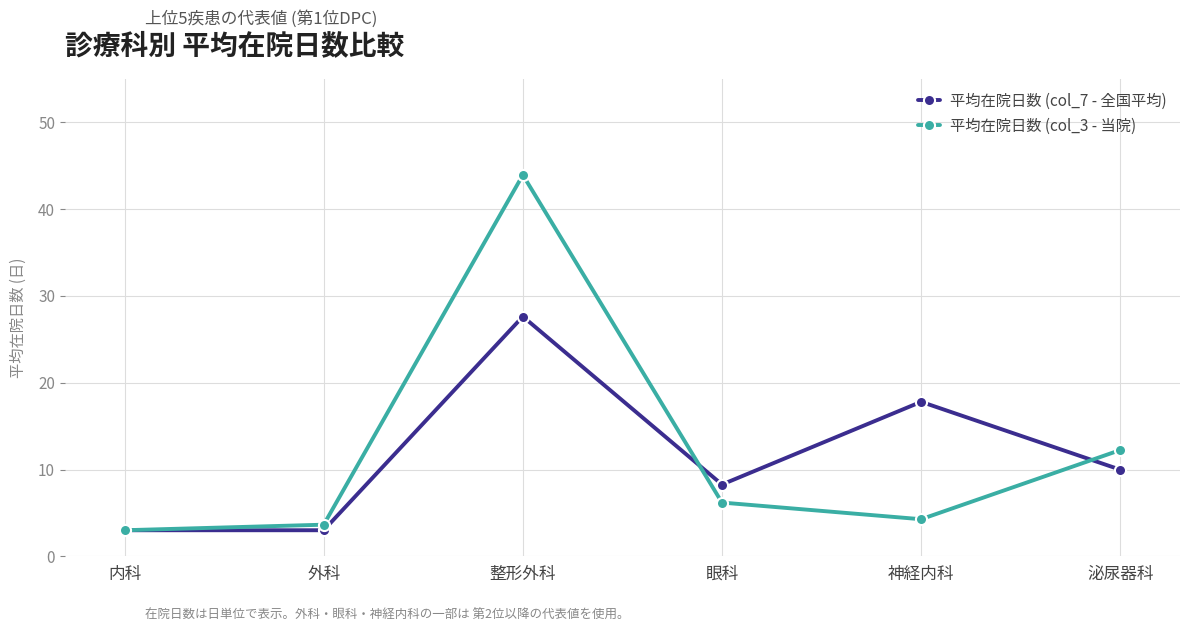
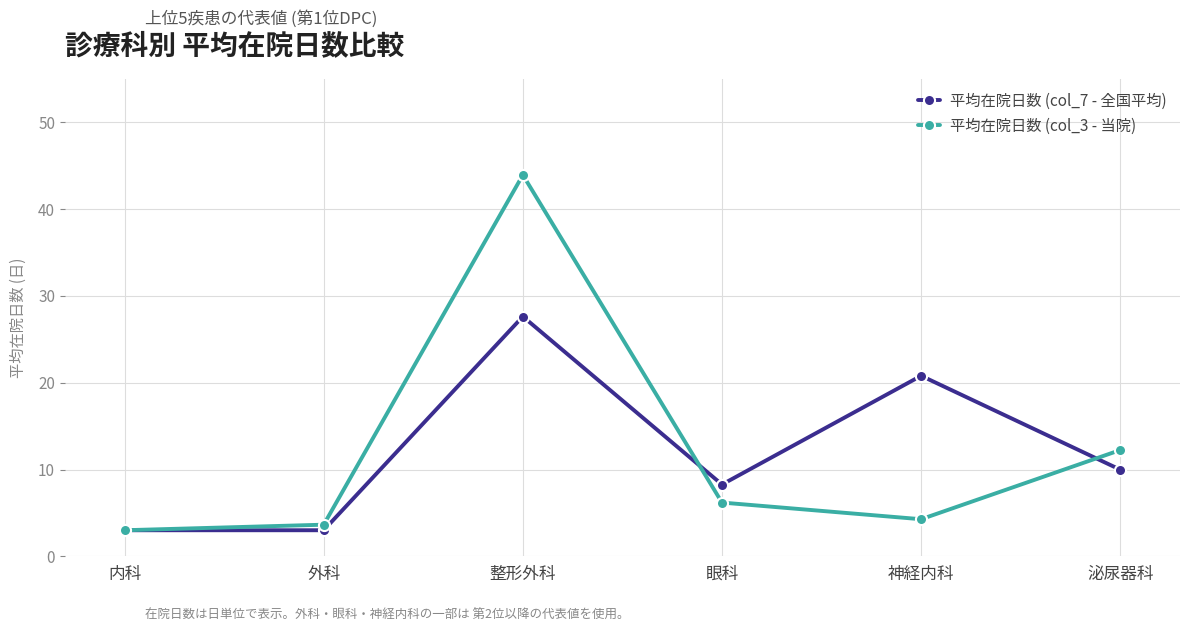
  {
    "平均在院日数 (col_7 - 全国平均)": {
      "外科": 3,
      "整形外科": 28,
      "眼科": 8,
-     "神経内科": 18,
+     "神経内科": 21,
      "泌尿器科": 10
    },
    "平均在院日数 (col_3 - 当院)": {
      "外科": 4,
      "整形外科": 44,
      "眼科": 6,
      "神経内科": 4,
      "泌尿器科": 12
    }
  }
